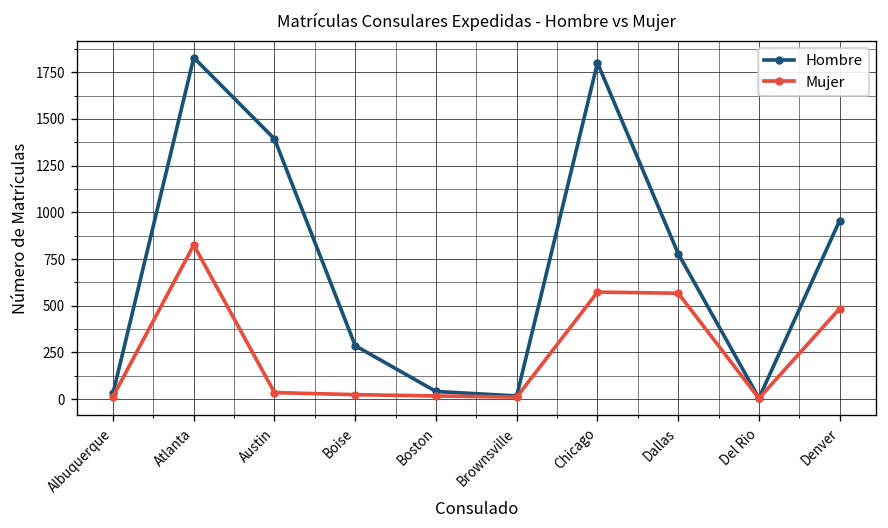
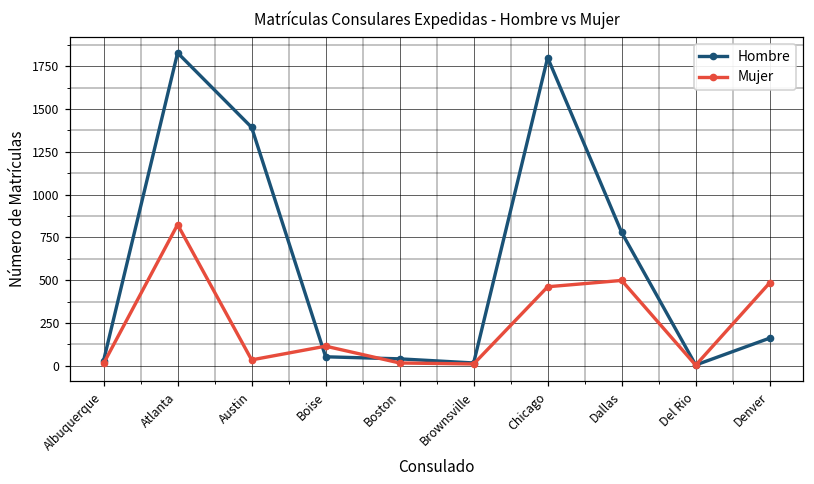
  {
    "Hombre": {
      "Albuquerque": 30,
      "Atlanta": 1830,
      "Austin": 1390,
-     "Boise": 290,
+     "Boise": 50,
      "Boston": 40,
      "Chicago": 1800,
      "Dallas": 780,
-     "Denver": 960
+     "Denver": 160
    },
    "Mujer": {
      "Albuquerque": 10,
      "Atlanta": 830,
      "Austin": 40,
-     "Boise": 20,
+     "Boise": 120,
      "Boston": 20,
-     "Chicago": 570,
-     "Dallas": 570,
+     "Chicago": 460,
+     "Dallas": 500,
      "Denver": 490
    }
  }
